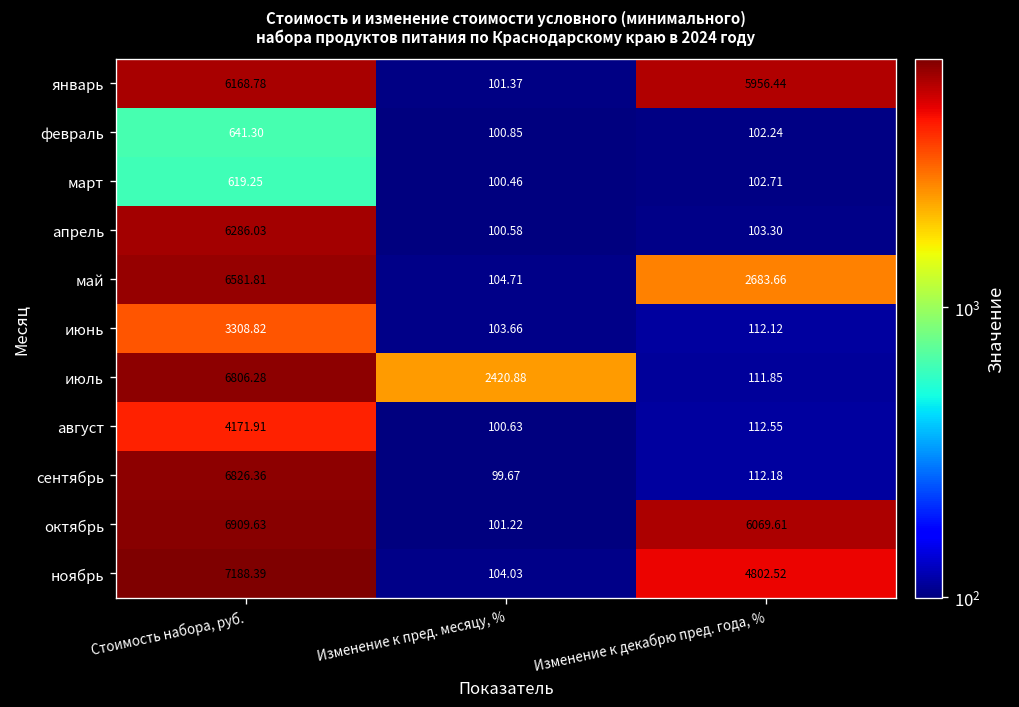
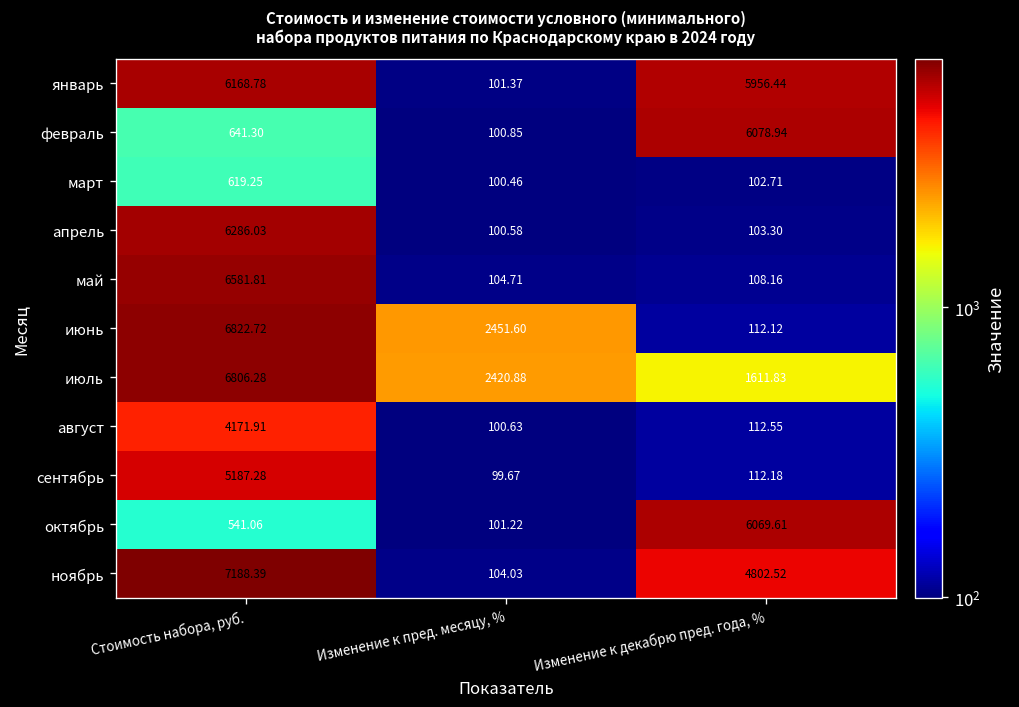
  {
    "январь": {
      "Стоимость набора, руб.": 6168.78,
      "Изменение к пред. месяцу, %": 101.37,
      "Изменение к декабрю пред. года, %": 5956.44
    },
    "февраль": {
      "Стоимость набора, руб.": 641.30,
      "Изменение к пред. месяцу, %": 100.85,
-     "Изменение к декабрю пред. года, %": 102.24
+     "Изменение к декабрю пред. года, %": 6078.94
    },
    "март": {
      "Стоимость набора, руб.": 619.25,
      "Изменение к пред. месяцу, %": 100.46,
      "Изменение к декабрю пред. года, %": 102.71
    },
    "апрель": {
      "Стоимость набора, руб.": 6286.03,
      "Изменение к пред. месяцу, %": 100.58,
      "Изменение к декабрю пред. года, %": 103.30
    },
    "май": {
      "Стоимость набора, руб.": 6581.81,
      "Изменение к пред. месяцу, %": 104.71,
-     "Изменение к декабрю пред. года, %": 2683.66
+     "Изменение к декабрю пред. года, %": 108.16
    },
    "июнь": {
-     "Стоимость набора, руб.": 3308.82,
-     "Изменение к пред. месяцу, %": 103.66,
+     "Стоимость набора, руб.": 6822.72,
+     "Изменение к пред. месяцу, %": 2451.60,
      "Изменение к декабрю пред. года, %": 112.12
    },
    "июль": {
      "Стоимость набора, руб.": 6806.28,
      "Изменение к пред. месяцу, %": 2420.88,
-     "Изменение к декабрю пред. года, %": 111.85
+     "Изменение к декабрю пред. года, %": 1611.83
    },
    "август": {
      "Стоимость набора, руб.": 4171.91,
      "Изменение к пред. месяцу, %": 100.63,
      "Изменение к декабрю пред. года, %": 112.55
    },
    "сентябрь": {
-     "Стоимость набора, руб.": 6826.36,
+     "Стоимость набора, руб.": 5187.28,
      "Изменение к пред. месяцу, %": 99.67,
      "Изменение к декабрю пред. года, %": 112.18
    },
    "октябрь": {
-     "Стоимость набора, руб.": 6909.63,
+     "Стоимость набора, руб.": 541.06,
      "Изменение к пред. месяцу, %": 101.22,
      "Изменение к декабрю пред. года, %": 6069.61
    },
    "ноябрь": {
      "Стоимость набора, руб.": 7188.39,
      "Изменение к пред. месяцу, %": 104.03,
      "Изменение к декабрю пред. года, %": 4802.52
    }
  }
